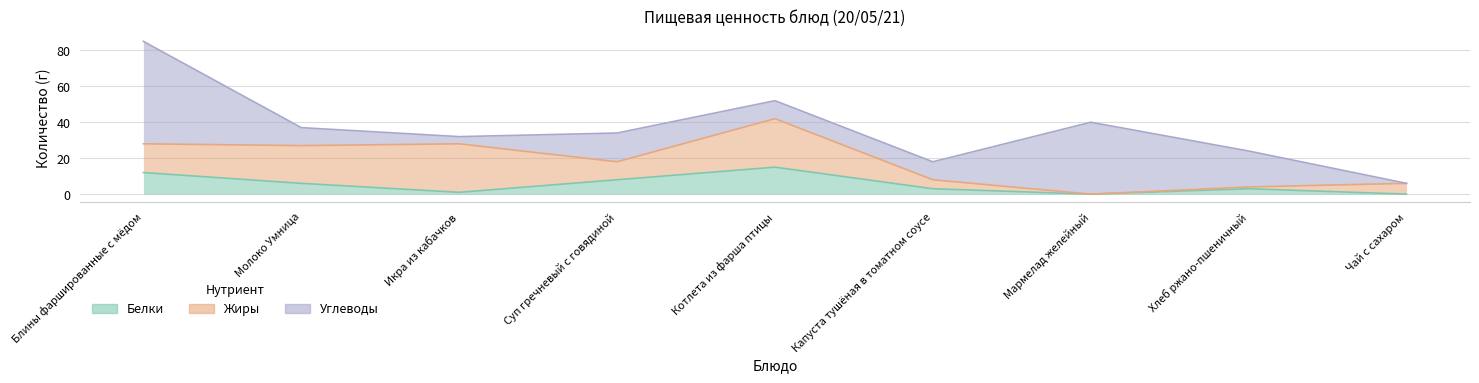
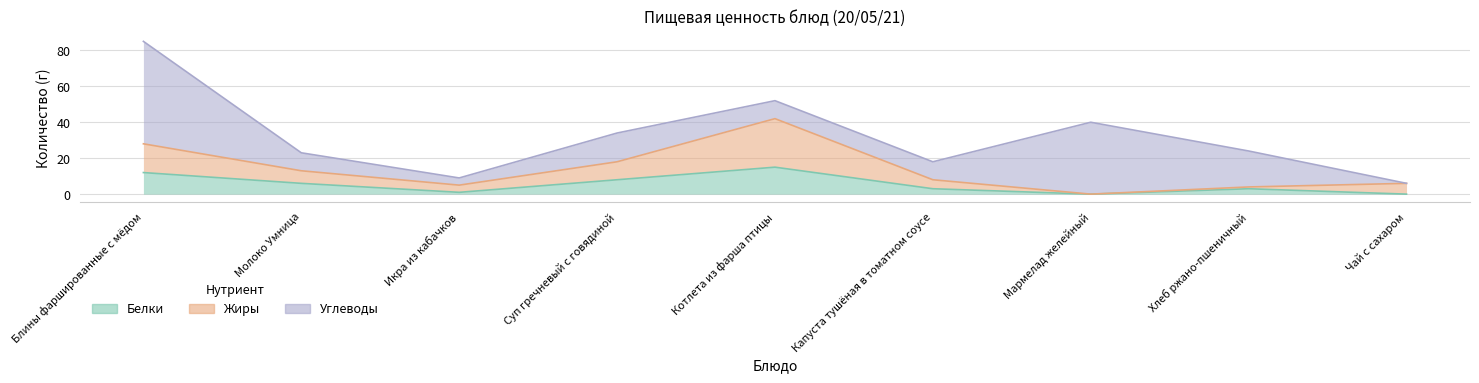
  {
    "Жиры": {
      "Блины фаршированные с мёдом": 16,
-     "Молоко Умница": 21,
-     "Икра из кабачков": 27,
+     "Молоко Умница": 7,
+     "Икра из кабачков": 4,
      "Суп гречневый с говядиной": 10,
      "Котлета из фарша птицы": 27,
      "Капуста тушёная в томатном соусе": 5
    }
  }
